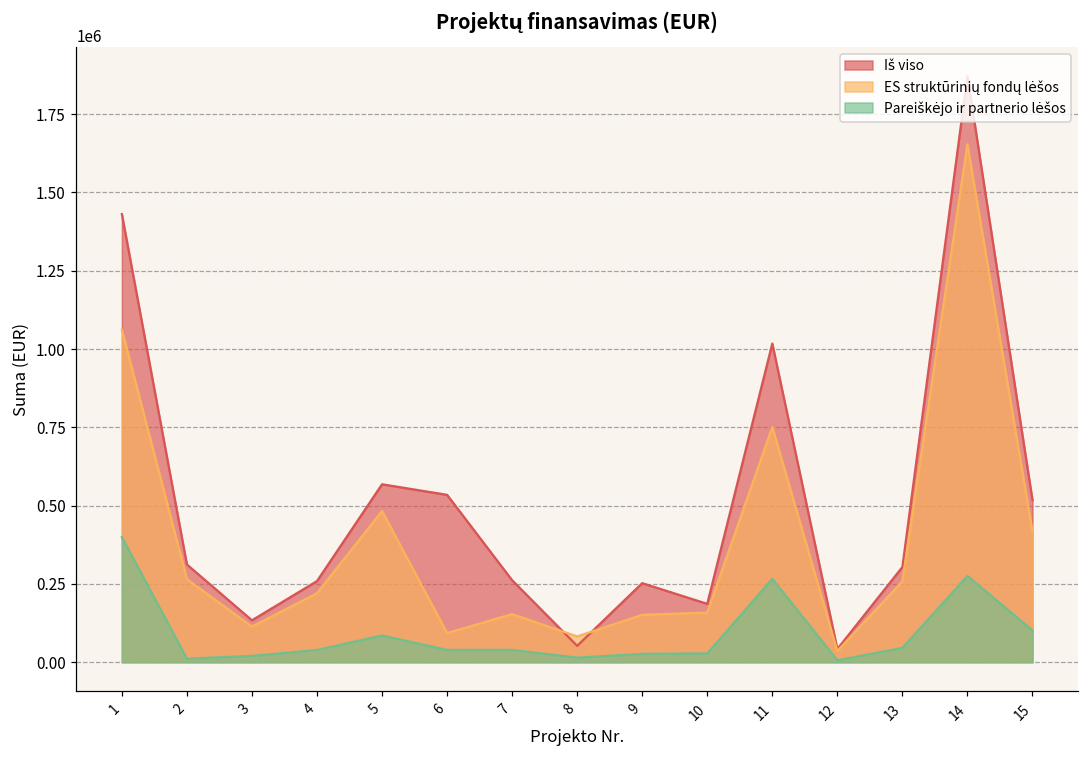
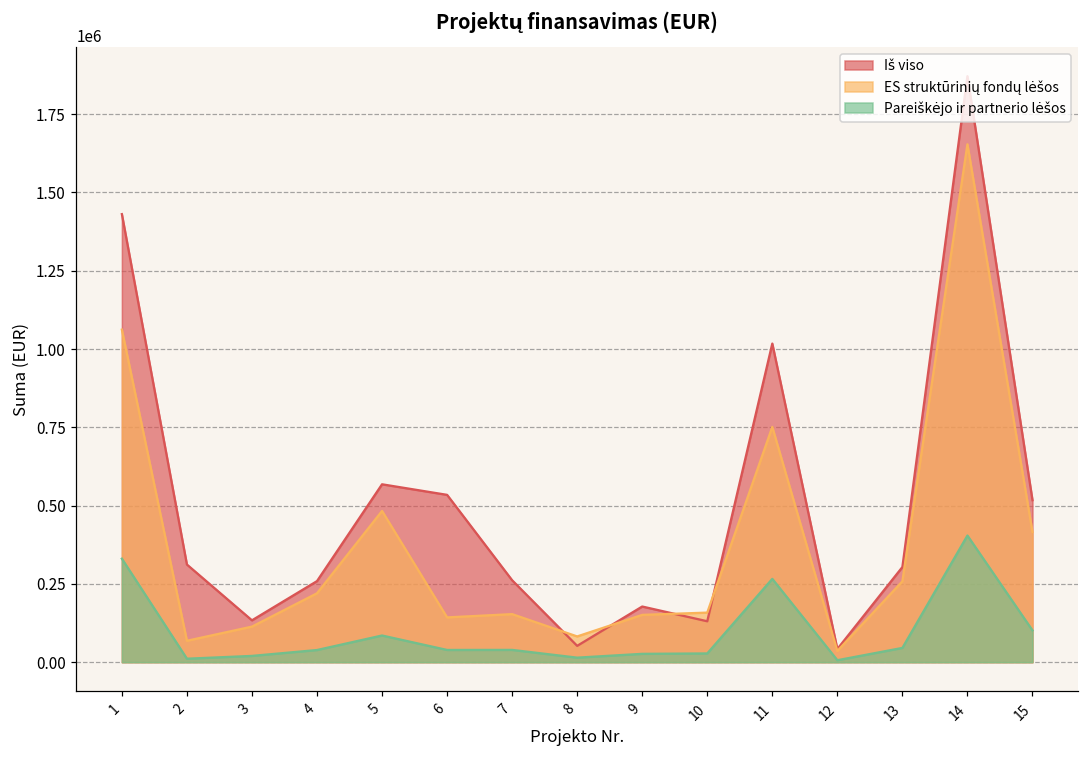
  {
    "Iš viso": {
      "1": 1430000,
      "2": 310000,
      "3": 130000,
      "4": 260000,
      "5": 570000,
      "6": 530000,
      "7": 260000,
      "8": 50000,
-     "9": 250000,
-     "10": 190000,
+     "9": 180000,
+     "10": 130000,
      "11": 1020000,
      "13": 300000,
      "15": 520000
    },
    "ES struktūrinių fondų lėšos": {
      "1": 1060000,
-     "2": 270000,
+     "2": 70000,
      "3": 110000,
      "4": 220000,
      "5": 480000,
-     "6": 90000,
+     "6": 140000,
      "7": 150000,
      "8": 80000,
      "9": 150000,
      "10": 160000,
      "11": 750000,
      "13": 260000,
      "14": 1650000,
      "15": 420000
    },
    "Pareiškėjo ir partnerio lėšos": {
-     "1": 400000,
+     "1": 330000,
      "2": 10000,
      "3": 20000,
      "4": 40000,
      "5": 90000,
      "6": 40000,
      "7": 40000,
      "8": 10000,
      "9": 30000,
      "10": 30000,
      "11": 270000,
      "12": 10000,
      "13": 50000,
-     "14": 280000,
+     "14": 400000,
      "15": 100000
    }
  }
